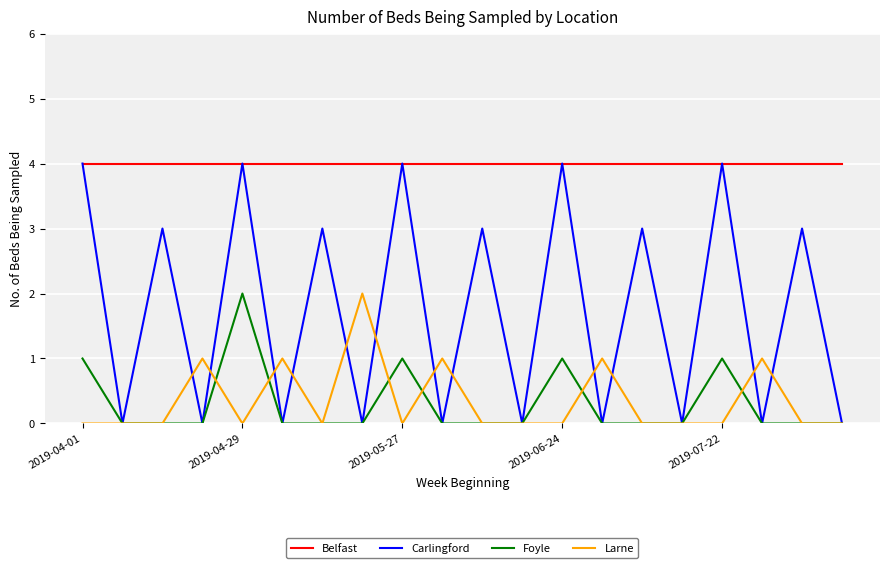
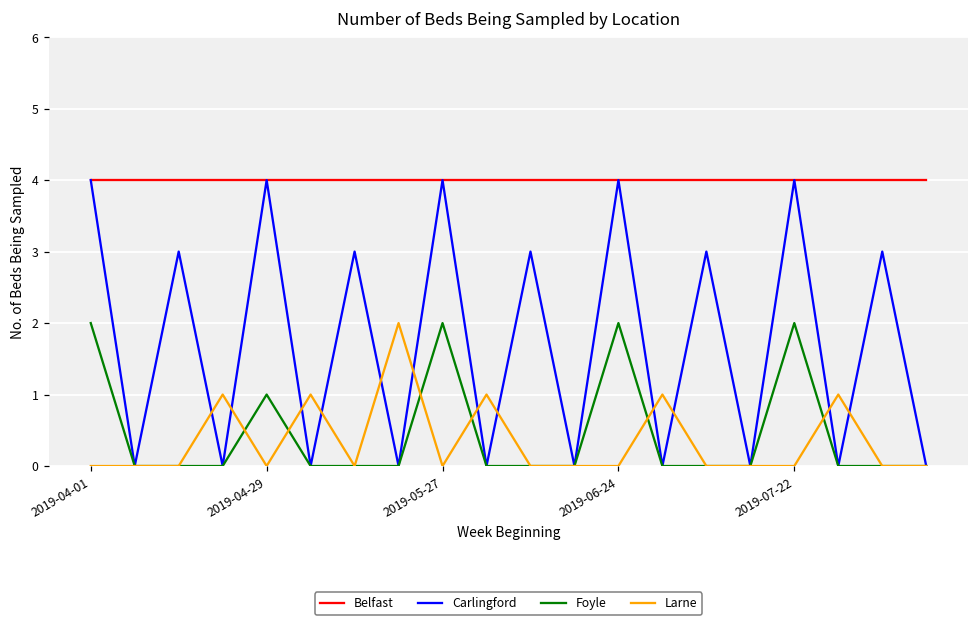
  {
    "Foyle": {
-     "2019-04-01": 1,
-     "2019-04-29": 2,
-     "2019-05-27": 1,
-     "2019-06-24": 1,
-     "2019-07-22": 1
+     "2019-04-01": 2,
+     "2019-04-29": 1,
+     "2019-05-27": 2,
+     "2019-06-24": 2,
+     "2019-07-22": 2
    },
    "Larne": {
      "2019-04-01": 0,
      "2019-04-29": 0,
      "2019-05-27": 0,
      "2019-06-24": 0,
      "2019-07-22": 0
    }
  }
